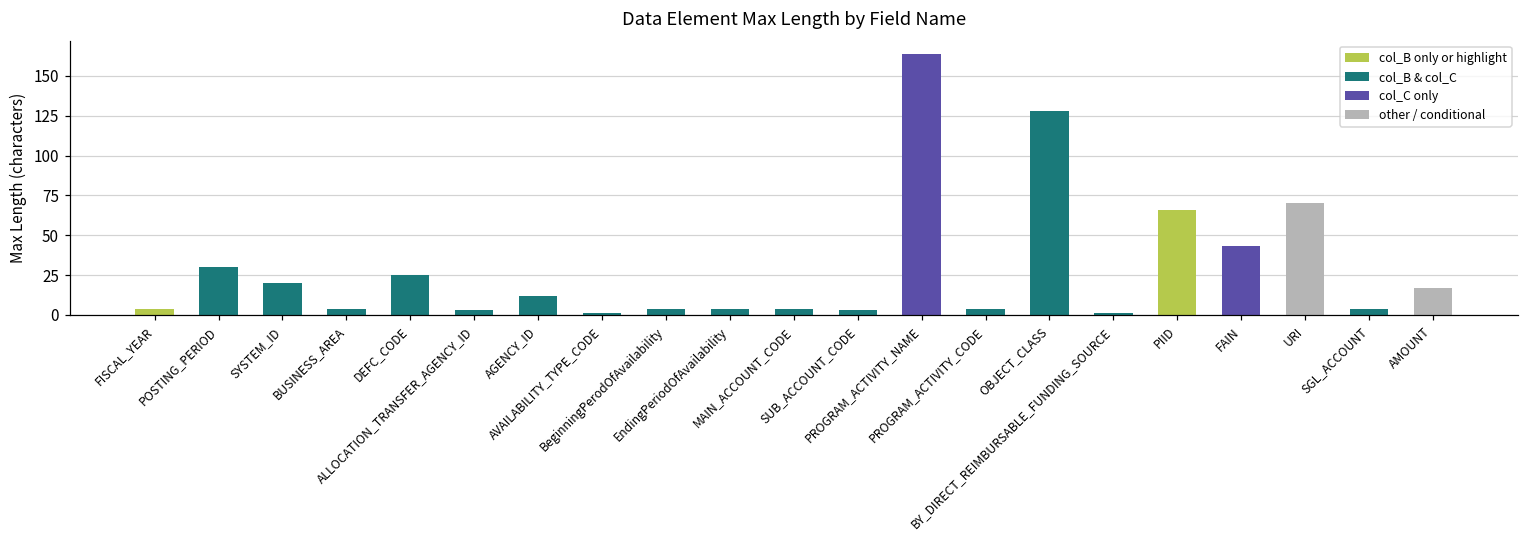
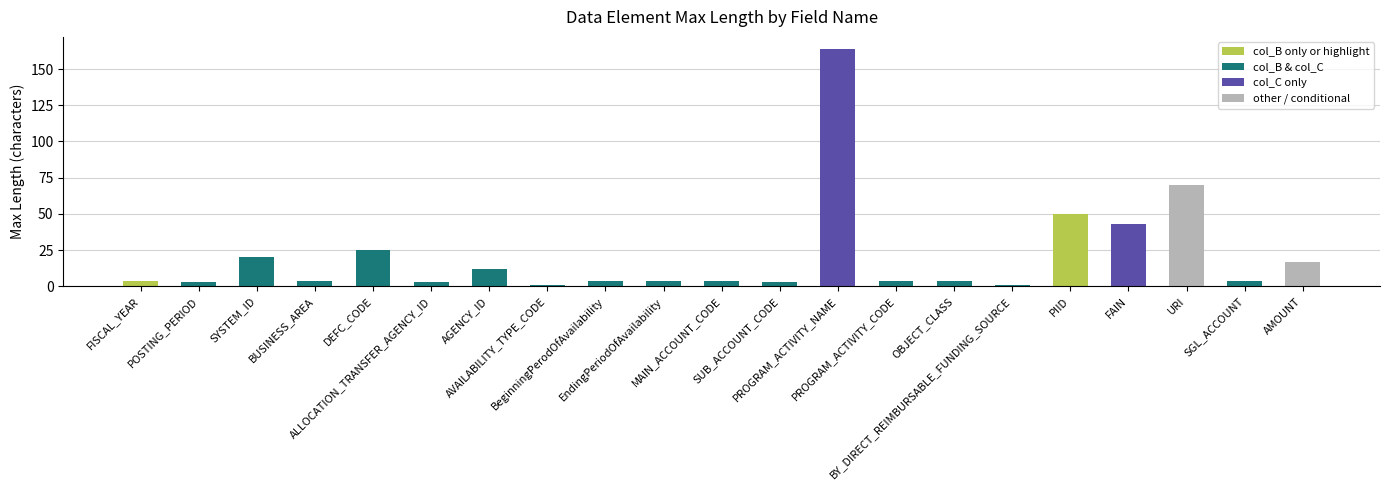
  {
    "FISCAL_YEAR": 4,
-   "POSTING_PERIOD": 30,
+   "POSTING_PERIOD": 3,
    "SYSTEM_ID": 20,
    "BUSINESS_AREA": 4,
    "DEFC_CODE": 25,
    "ALLOCATION_TRANSFER_AGENCY_ID": 3,
    "AGENCY_ID": 12,
    "BeginningPerodOfAvailability": 4,
    "EndingPeriodOfAvailability": 4,
    "MAIN_ACCOUNT_CODE": 4,
    "SUB_ACCOUNT_CODE": 3,
    "PROGRAM_ACTIVITY_NAME": 164,
    "PROGRAM_ACTIVITY_CODE": 4,
-   "OBJECT_CLASS": 128,
-   "PIID": 66,
+   "OBJECT_CLASS": 4,
+   "PIID": 50,
    "FAIN": 43,
    "URI": 70,
    "SGL_ACCOUNT": 4,
    "AMOUNT": 17
  }
